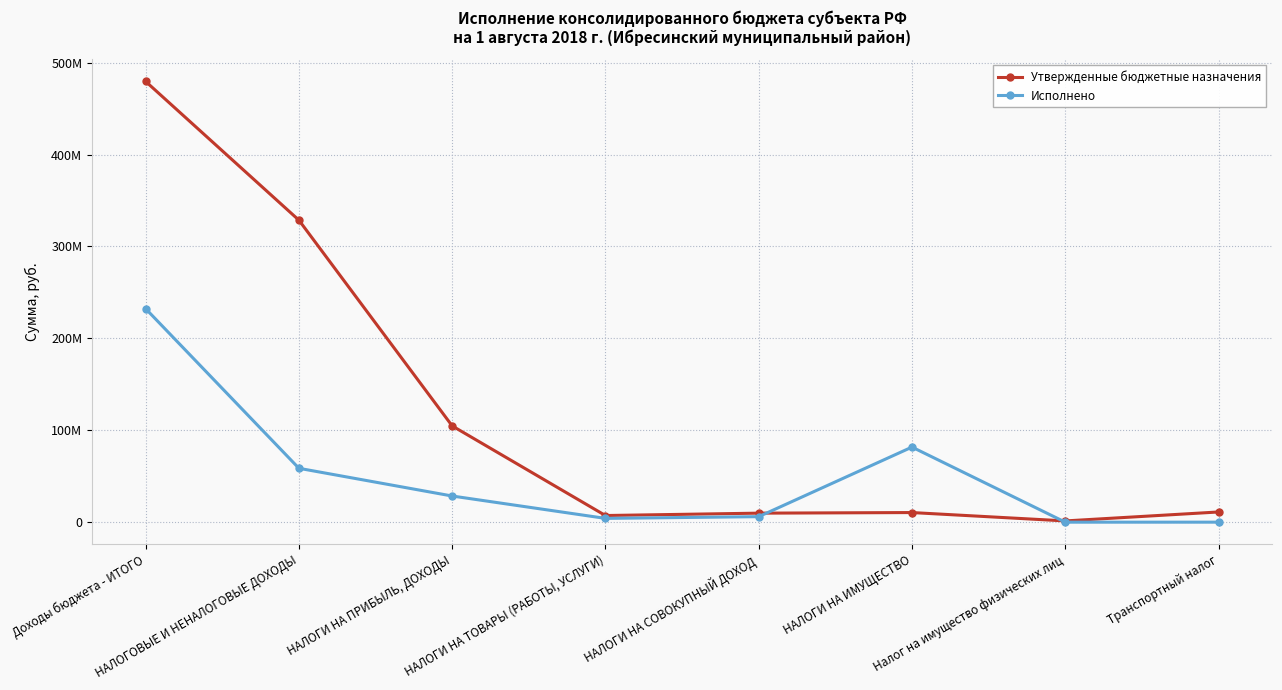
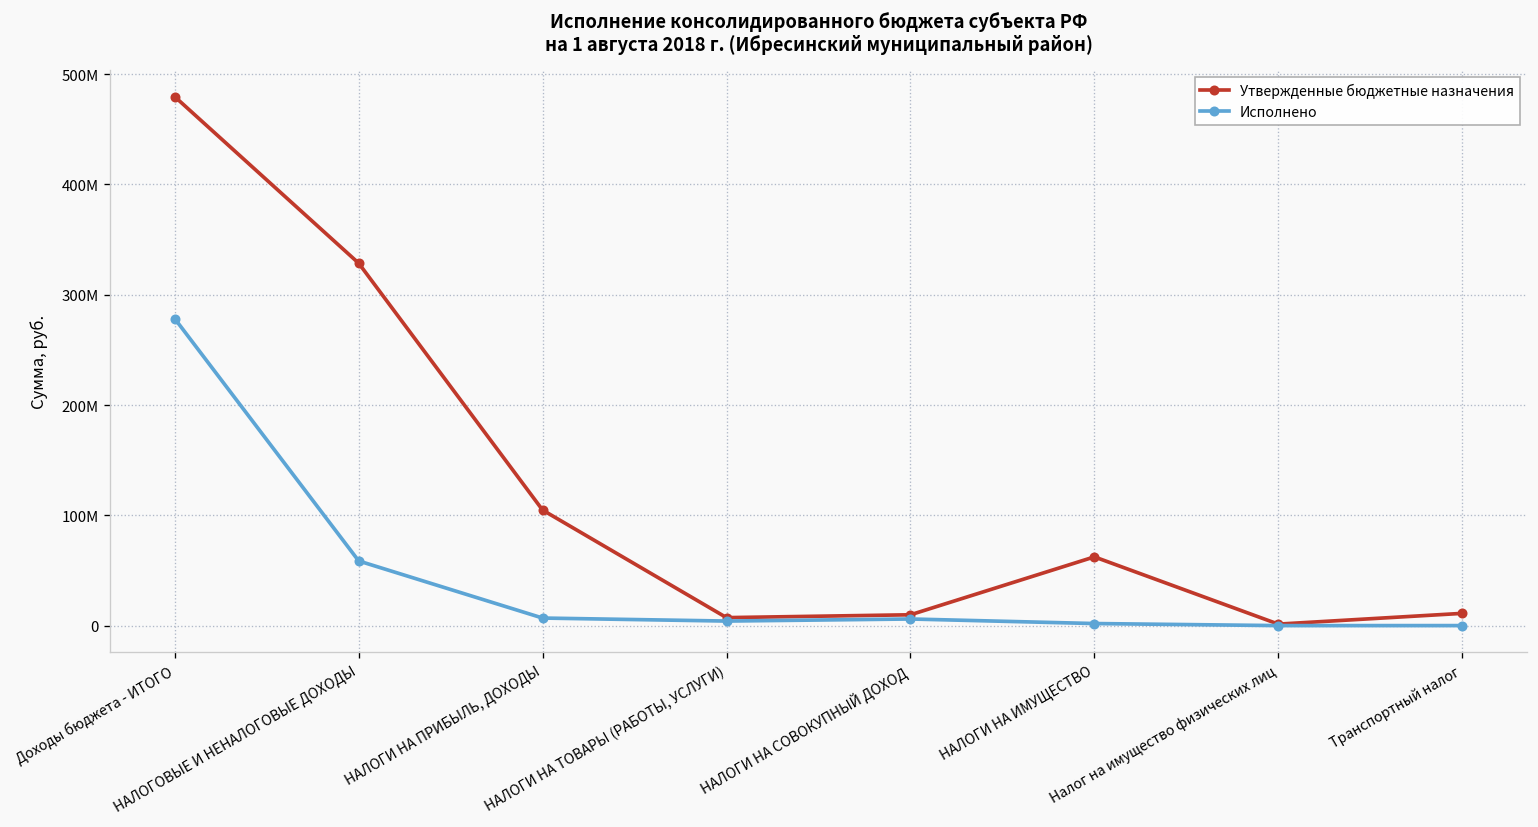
  {
    "Утвержденные бюджетные назначения": {
      "Доходы бюджета - ИТОГО": 480000000,
      "НАЛОГОВЫЕ И НЕНАЛОГОВЫЕ ДОХОДЫ": 330000000,
      "НАЛОГИ НА ПРИБЫЛЬ, ДОХОДЫ": 100000000,
      "НАЛОГИ НА ТОВАРЫ (РАБОТЫ, УСЛУГИ)": 10000000,
      "НАЛОГИ НА СОВОКУПНЫЙ ДОХОД": 10000000,
-     "НАЛОГИ НА ИМУЩЕСТВО": 10000000,
+     "НАЛОГИ НА ИМУЩЕСТВО": 60000000,
      "Транспортный налог": 10000000
    },
    "Исполнено": {
-     "Доходы бюджета - ИТОГО": 230000000,
+     "Доходы бюджета - ИТОГО": 280000000,
      "НАЛОГОВЫЕ И НЕНАЛОГОВЫЕ ДОХОДЫ": 60000000,
-     "НАЛОГИ НА ПРИБЫЛЬ, ДОХОДЫ": 30000000,
+     "НАЛОГИ НА ПРИБЫЛЬ, ДОХОДЫ": 10000000,
      "НАЛОГИ НА ТОВАРЫ (РАБОТЫ, УСЛУГИ)": 0,
      "НАЛОГИ НА СОВОКУПНЫЙ ДОХОД": 10000000,
-     "НАЛОГИ НА ИМУЩЕСТВО": 80000000,
+     "НАЛОГИ НА ИМУЩЕСТВО": 0,
      "Транспортный налог": 0
    }
  }
